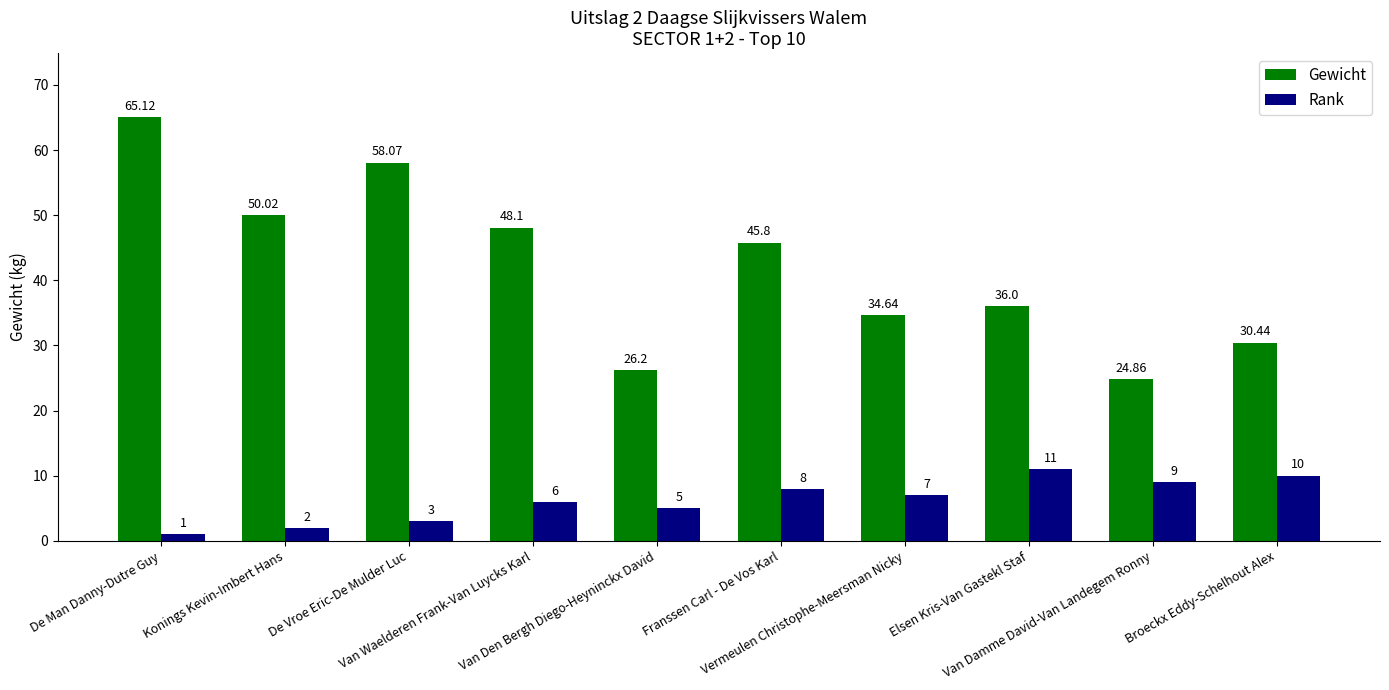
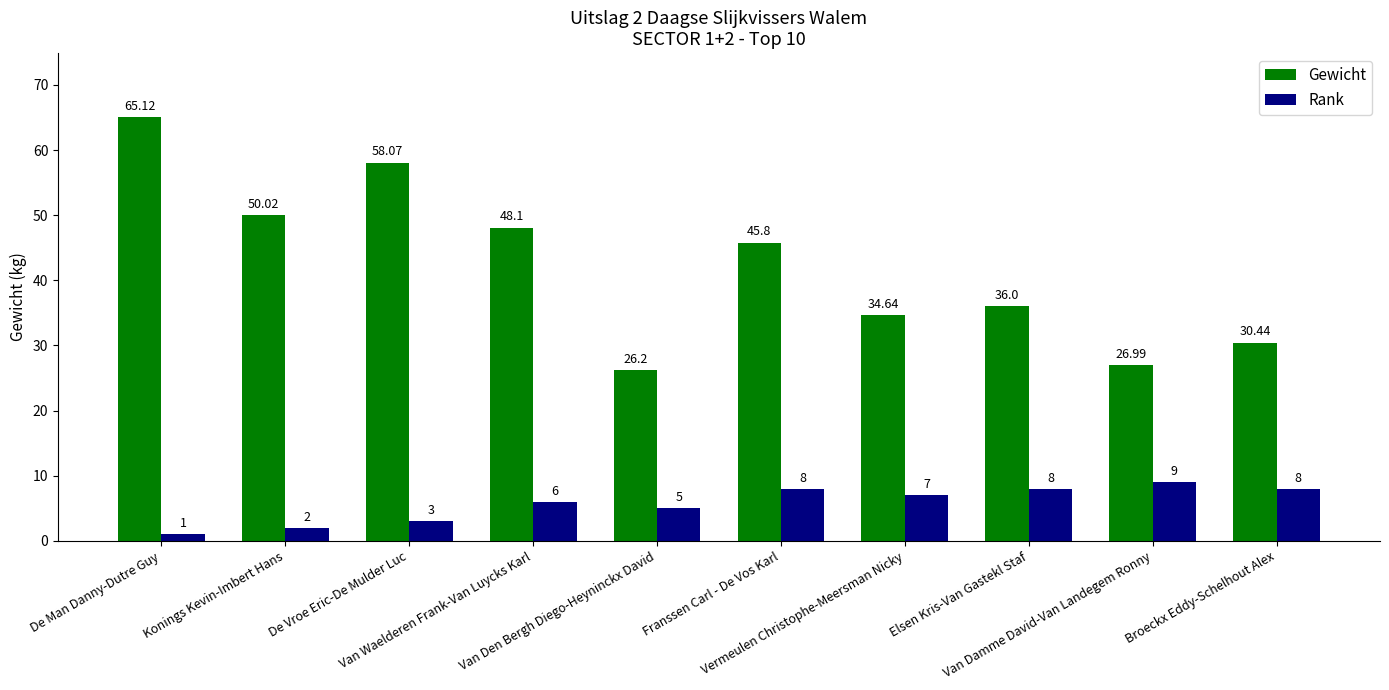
  {
    "Gewicht": {
      "De Man Danny-Dutre Guy": 65.12,
      "Konings Kevin-Imbert Hans": 50.02,
      "De Vroe Eric-De Mulder Luc": 58.07,
      "Van Waelderen Frank-Van Luycks Karl": 48.1,
      "Van Den Bergh Diego-Heyninckx David": 26.2,
      "Franssen Carl - De Vos Karl": 45.8,
      "Vermeulen Christophe-Meersman Nicky": 34.64,
      "Elsen Kris-Van Gastekl Staf": 36.0,
-     "Van Damme David-Van Landegem Ronny": 24.86,
+     "Van Damme David-Van Landegem Ronny": 26.99,
      "Broeckx Eddy-Schelhout Alex": 30.44
    },
    "Rank": {
      "De Man Danny-Dutre Guy": 1,
      "Konings Kevin-Imbert Hans": 2,
      "De Vroe Eric-De Mulder Luc": 3,
      "Van Waelderen Frank-Van Luycks Karl": 6,
      "Van Den Bergh Diego-Heyninckx David": 5,
      "Franssen Carl - De Vos Karl": 8,
      "Vermeulen Christophe-Meersman Nicky": 7,
-     "Elsen Kris-Van Gastekl Staf": 11,
+     "Elsen Kris-Van Gastekl Staf": 8,
      "Van Damme David-Van Landegem Ronny": 9,
-     "Broeckx Eddy-Schelhout Alex": 10
+     "Broeckx Eddy-Schelhout Alex": 8
    }
  }
